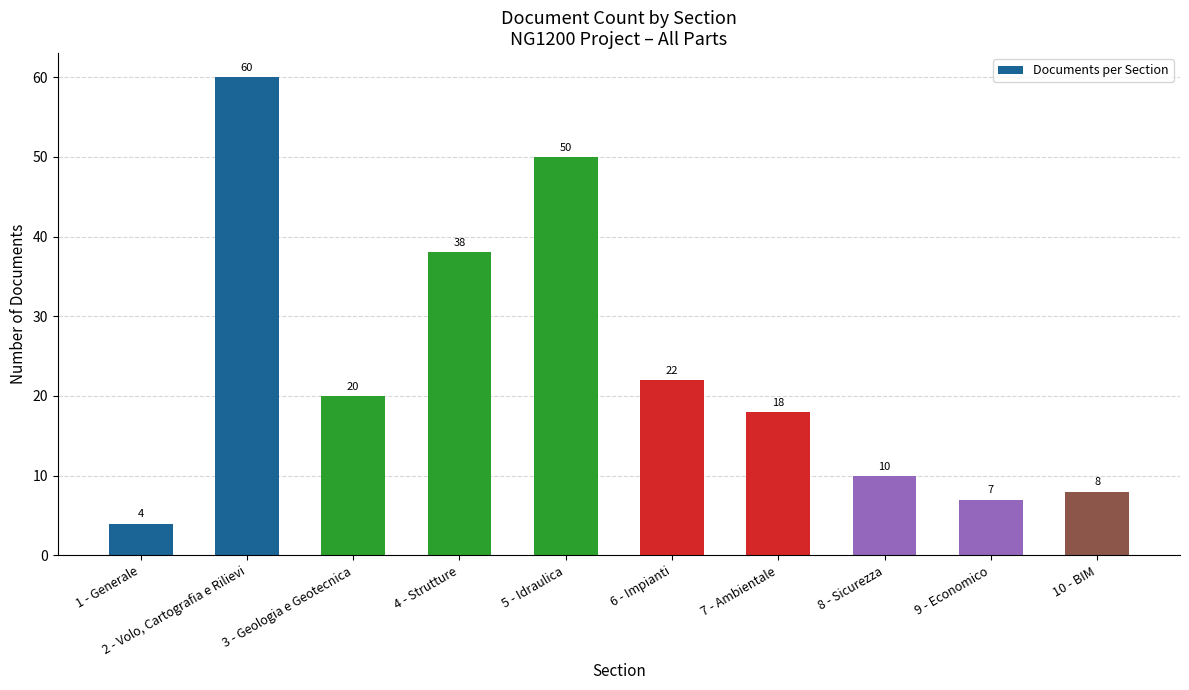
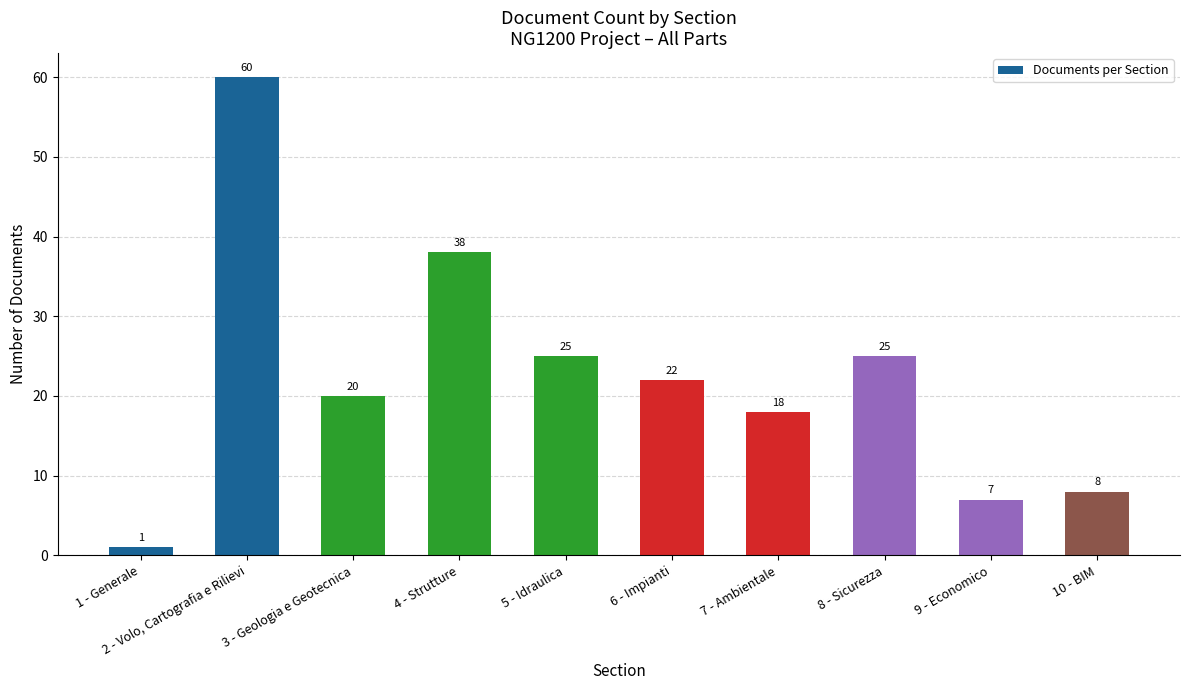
  {
-   "1 - Generale": 4,
+   "1 - Generale": 1,
    "2 - Volo, Cartografia e Rilievi": 60,
    "3 - Geologia e Geotecnica": 20,
    "4 - Strutture": 38,
-   "5 - Idraulica": 50,
+   "5 - Idraulica": 25,
    "6 - Impianti": 22,
    "7 - Ambientale": 18,
-   "8 - Sicurezza": 10,
+   "8 - Sicurezza": 25,
    "9 - Economico": 7,
    "10 - BIM": 8
  }
